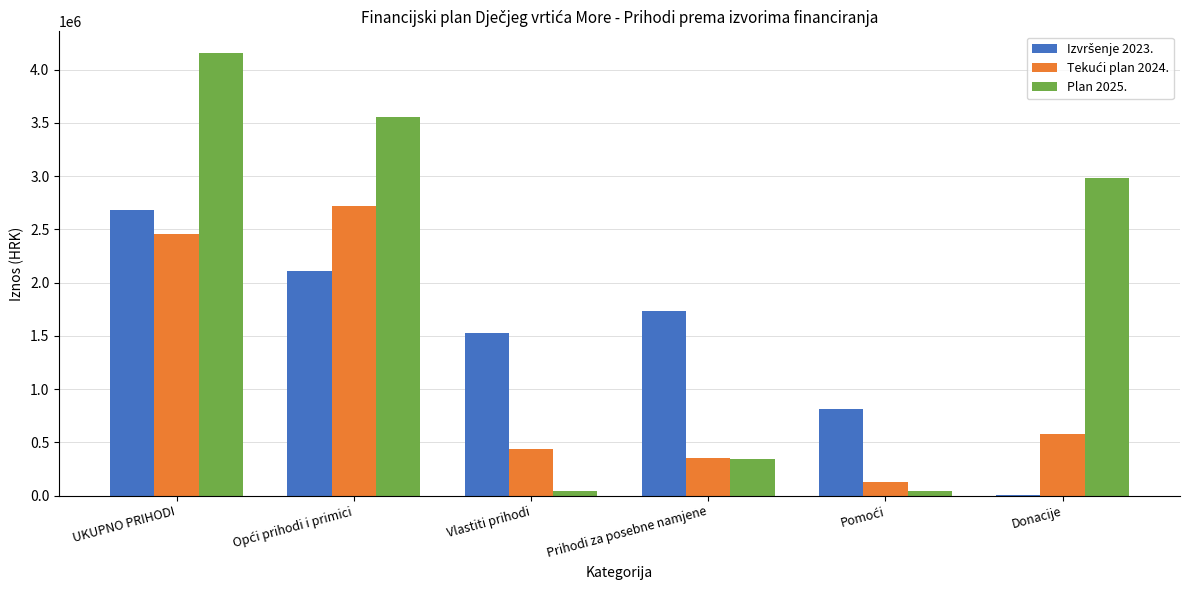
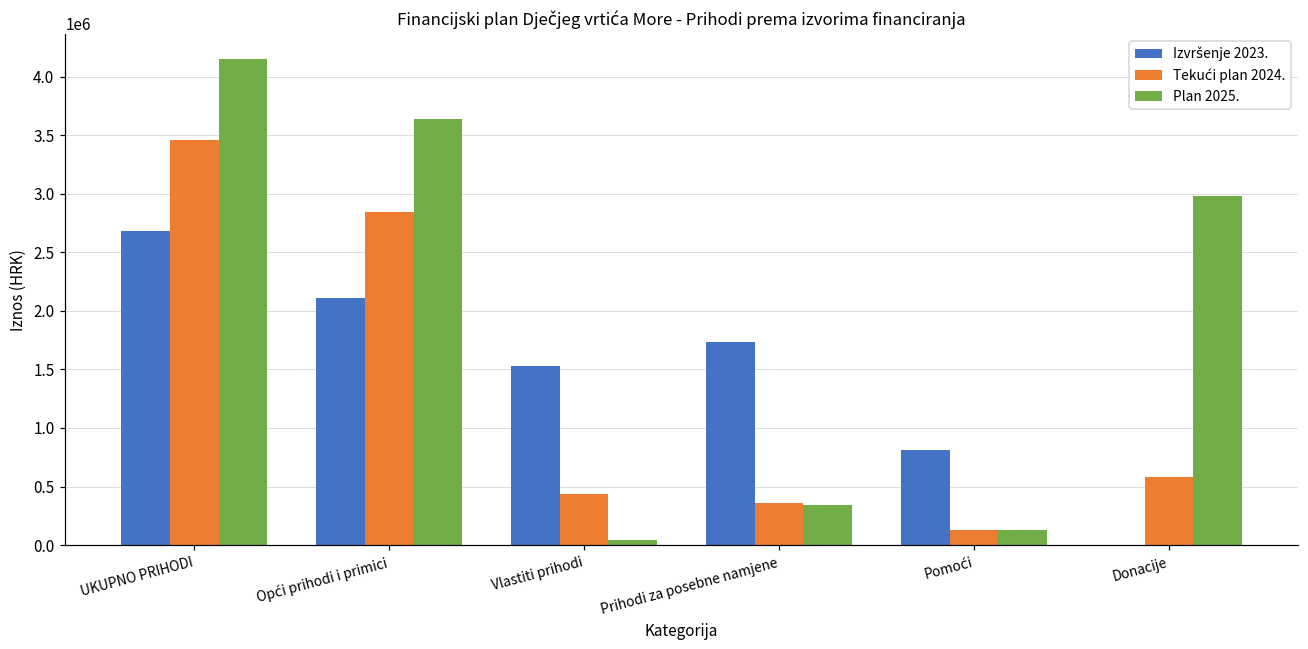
  {
    "Izvršenje 2023.": {
      "UKUPNO PRIHODI": 2680000,
      "Opći prihodi i primici": 2110000,
      "Vlastiti prihodi": 1530000,
      "Prihodi za posebne namjene": 1740000,
      "Pomoći": 810000
    },
    "Tekući plan 2024.": {
-     "UKUPNO PRIHODI": 2460000,
-     "Opći prihodi i primici": 2710000,
+     "UKUPNO PRIHODI": 3450000,
+     "Opći prihodi i primici": 2840000,
      "Vlastiti prihodi": 430000,
      "Prihodi za posebne namjene": 360000,
      "Pomoći": 130000,
      "Donacije": 580000
    },
    "Plan 2025.": {
      "UKUPNO PRIHODI": 4150000,
-     "Opći prihodi i primici": 3550000,
+     "Opći prihodi i primici": 3640000,
      "Vlastiti prihodi": 40000,
      "Prihodi za posebne namjene": 350000,
-     "Pomoći": 40000,
+     "Pomoći": 130000,
      "Donacije": 2980000
    }
  }
